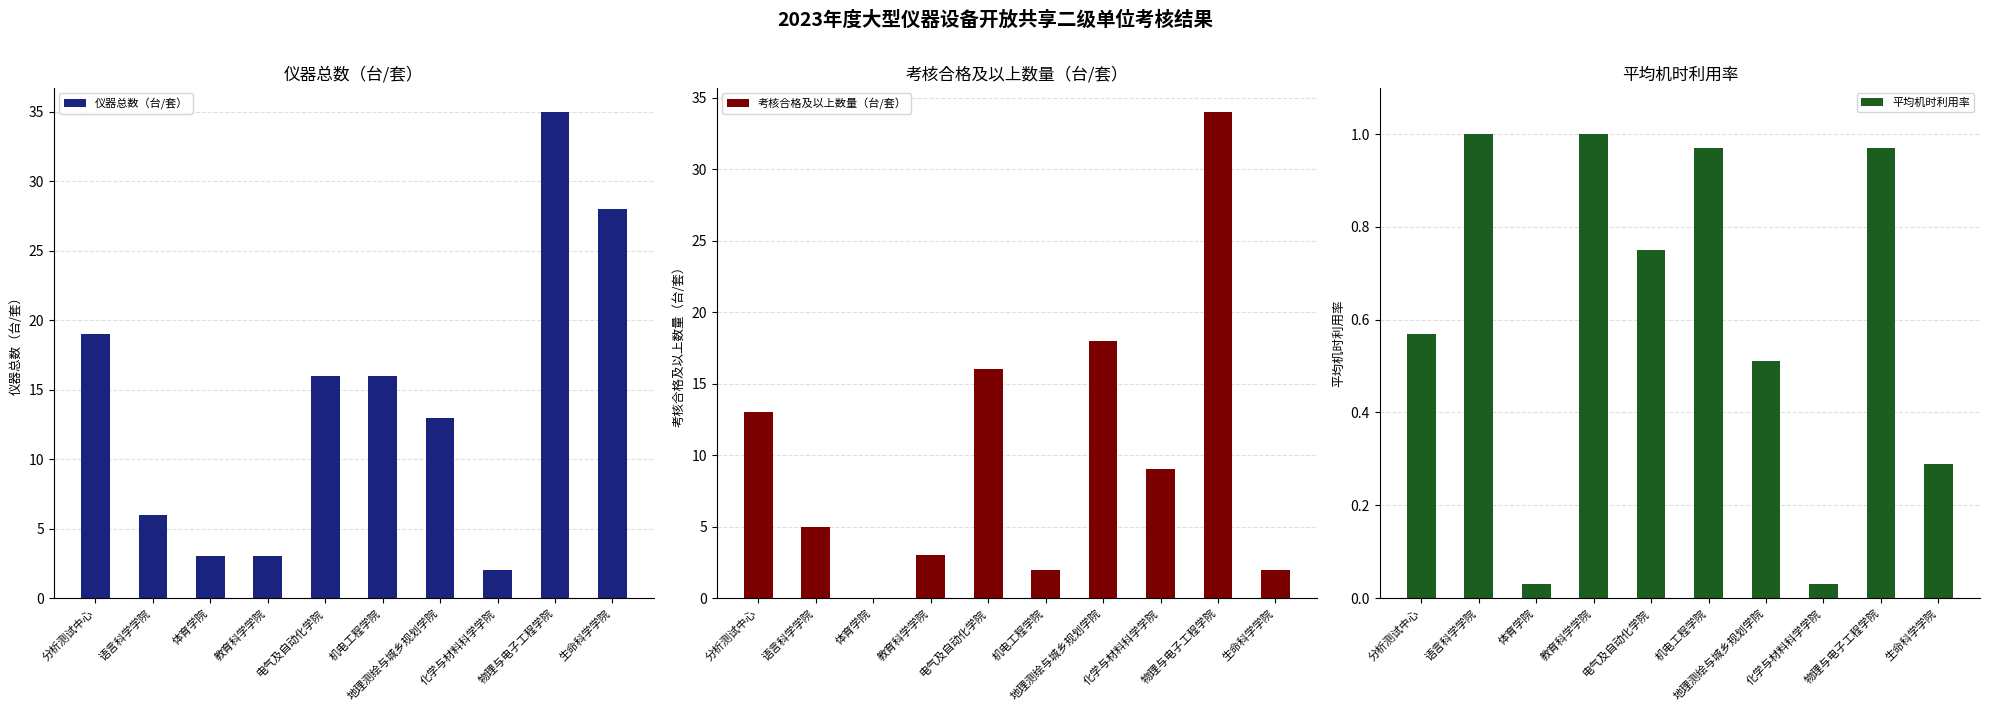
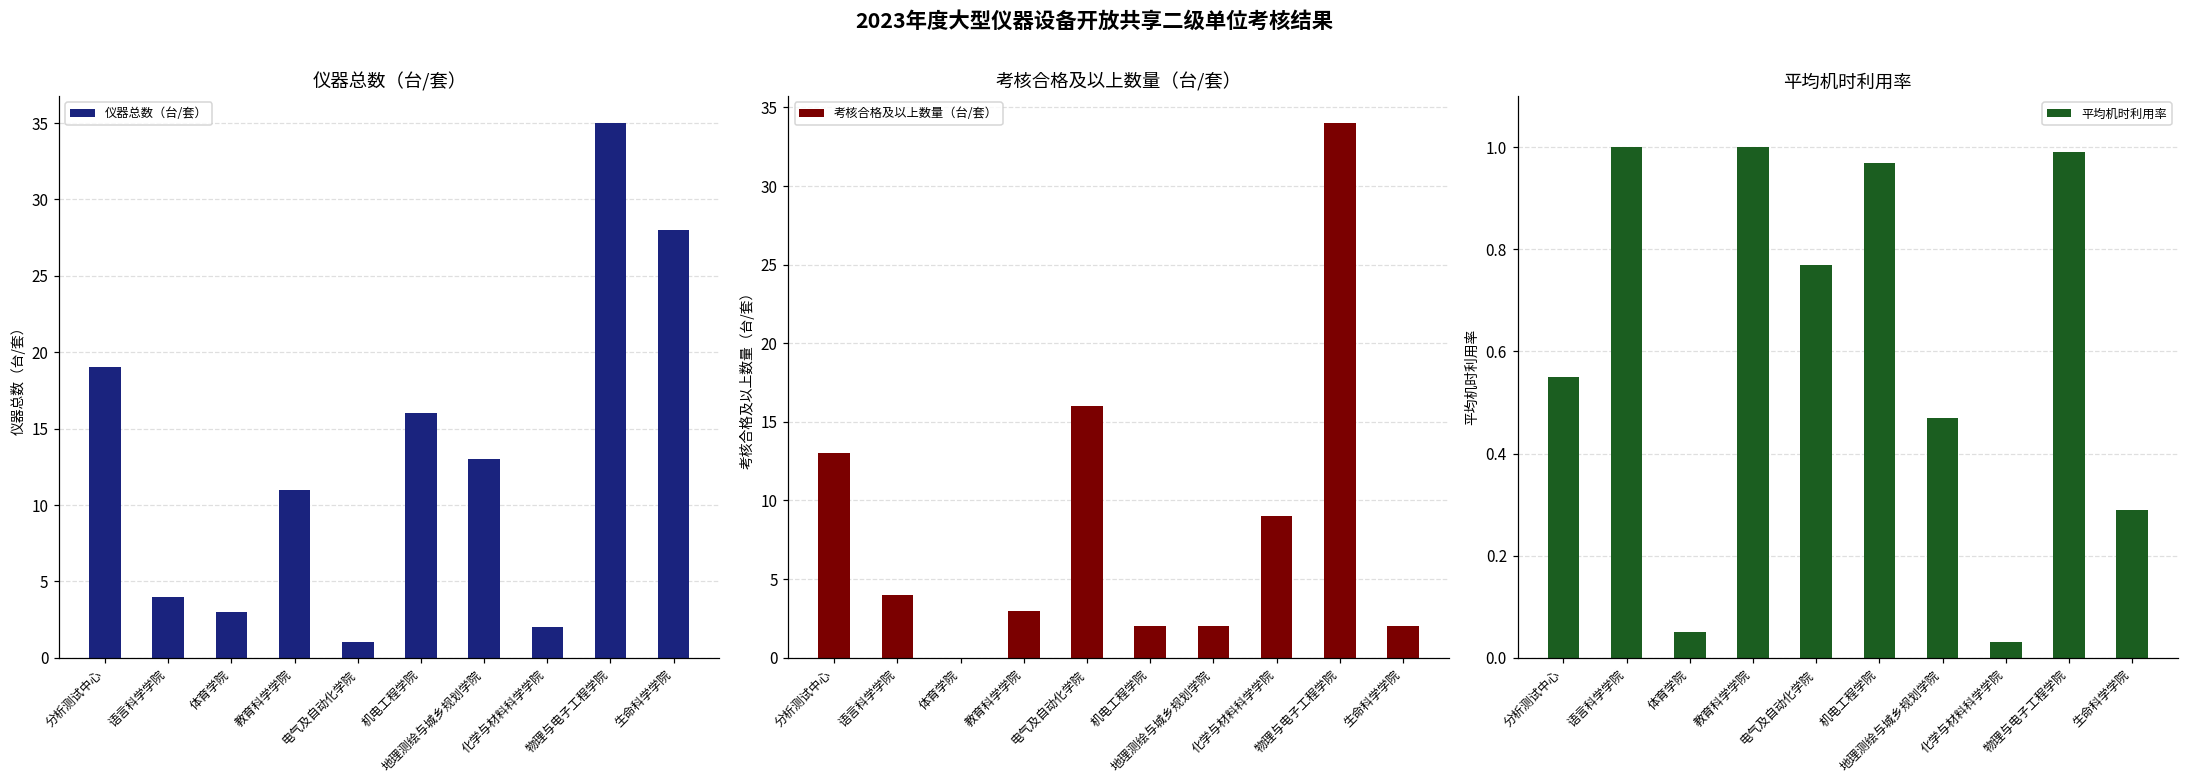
  {
    "仪器总数（台/套）": {
      "分析测试中心": 19,
-     "语言科学学院": 6,
+     "语言科学学院": 4,
      "体育学院": 3,
-     "教育科学学院": 3,
-     "电气及自动化学院": 16,
+     "教育科学学院": 11,
+     "电气及自动化学院": 1,
      "机电工程学院": 16,
      "地理测绘与城乡规划学院": 13,
      "化学与材料科学学院": 2,
      "物理与电子工程学院": 35,
      "生命科学学院": 28
    },
    "考核合格及以上数量（台/套）": {
      "分析测试中心": 13,
-     "语言科学学院": 5,
+     "语言科学学院": 4,
      "体育学院": 0,
      "教育科学学院": 3,
      "电气及自动化学院": 16,
      "机电工程学院": 2,
-     "地理测绘与城乡规划学院": 18,
+     "地理测绘与城乡规划学院": 2,
      "化学与材料科学学院": 9,
      "物理与电子工程学院": 34,
      "生命科学学院": 2
    },
    "平均机时利用率": {
-     "分析测试中心": 0.57,
+     "分析测试中心": 0.55,
      "语言科学学院": 1.00,
-     "体育学院": 0.03,
+     "体育学院": 0.05,
      "教育科学学院": 1.00,
-     "电气及自动化学院": 0.75,
+     "电气及自动化学院": 0.77,
      "机电工程学院": 0.97,
-     "地理测绘与城乡规划学院": 0.51,
+     "地理测绘与城乡规划学院": 0.47,
      "化学与材料科学学院": 0.03,
-     "物理与电子工程学院": 0.97,
+     "物理与电子工程学院": 0.99,
      "生命科学学院": 0.29
    }
  }
